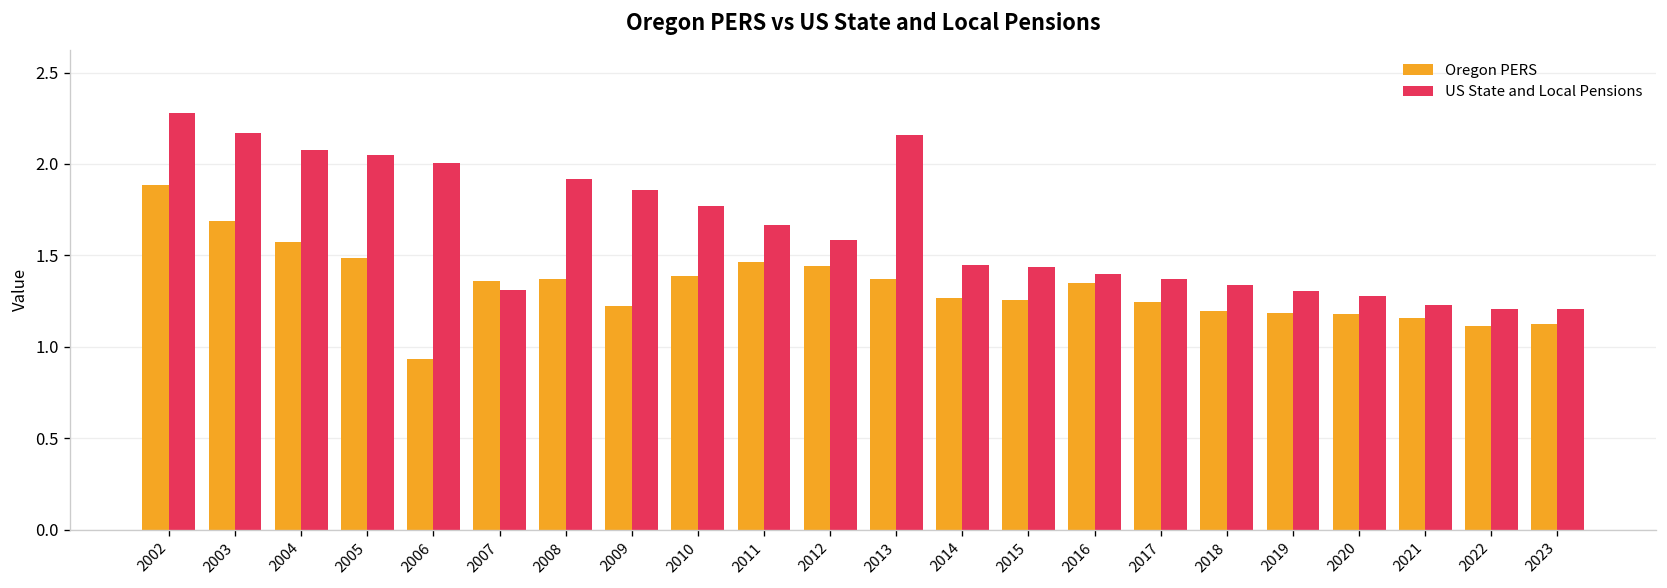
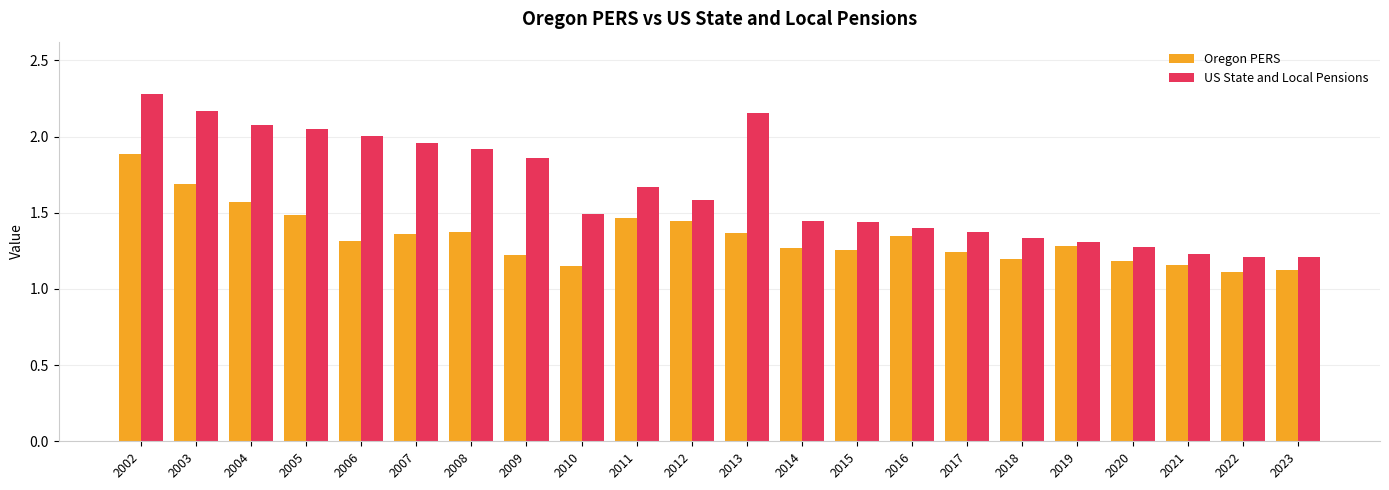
  {
    "Oregon PERS": {
      "2002": 1.88,
      "2003": 1.69,
      "2004": 1.57,
      "2005": 1.49,
-     "2006": 0.93,
+     "2006": 1.31,
      "2007": 1.36,
      "2008": 1.37,
      "2009": 1.22,
-     "2010": 1.39,
+     "2010": 1.15,
      "2011": 1.46,
      "2012": 1.44,
      "2013": 1.37,
      "2014": 1.27,
      "2015": 1.25,
      "2016": 1.35,
      "2017": 1.24,
      "2018": 1.19,
-     "2019": 1.19,
+     "2019": 1.29,
      "2020": 1.18,
      "2021": 1.16,
      "2022": 1.11,
      "2023": 1.13
    },
    "US State and Local Pensions": {
      "2002": 2.28,
      "2003": 2.17,
      "2004": 2.07,
      "2005": 2.05,
      "2006": 2.00,
-     "2007": 1.31,
+     "2007": 1.96,
      "2008": 1.92,
      "2009": 1.86,
-     "2010": 1.77,
+     "2010": 1.49,
      "2011": 1.67,
      "2012": 1.59,
      "2013": 2.16,
      "2014": 1.45,
      "2015": 1.44,
      "2016": 1.40,
      "2017": 1.37,
      "2018": 1.34,
      "2019": 1.31,
      "2020": 1.28,
      "2021": 1.23,
      "2022": 1.21,
      "2023": 1.21
    }
  }
